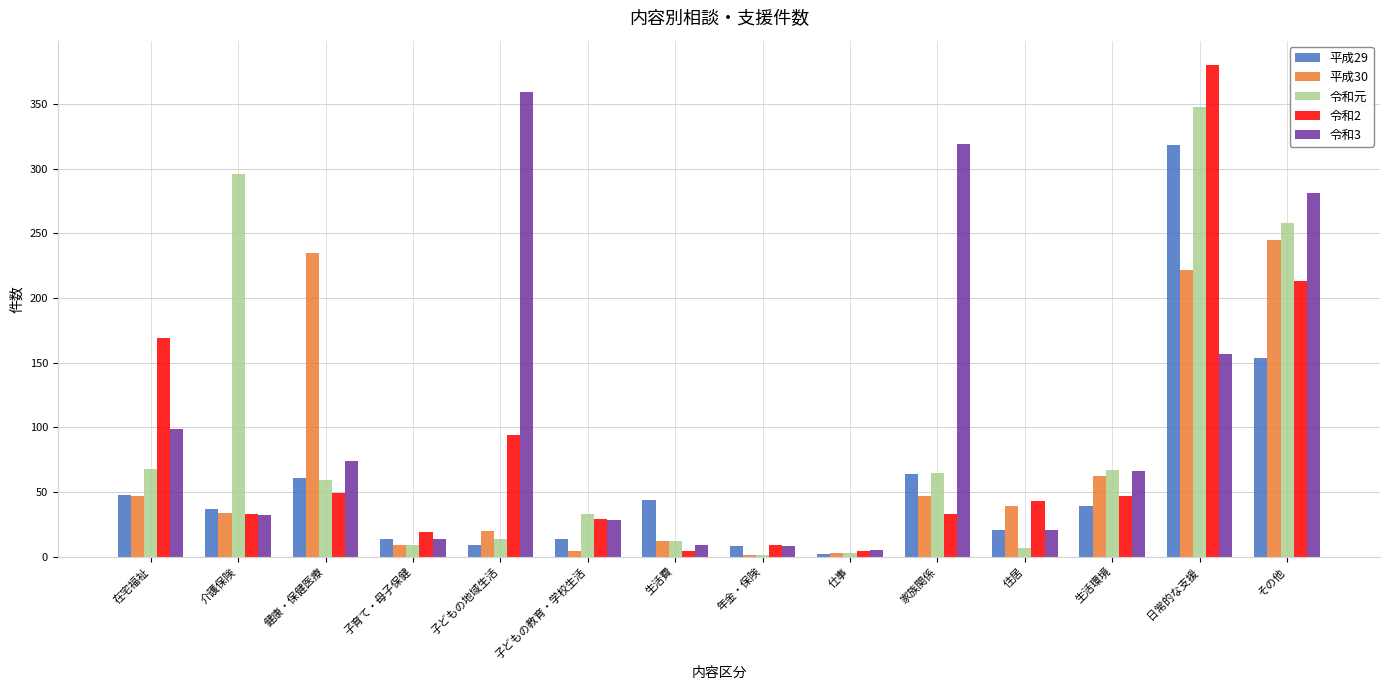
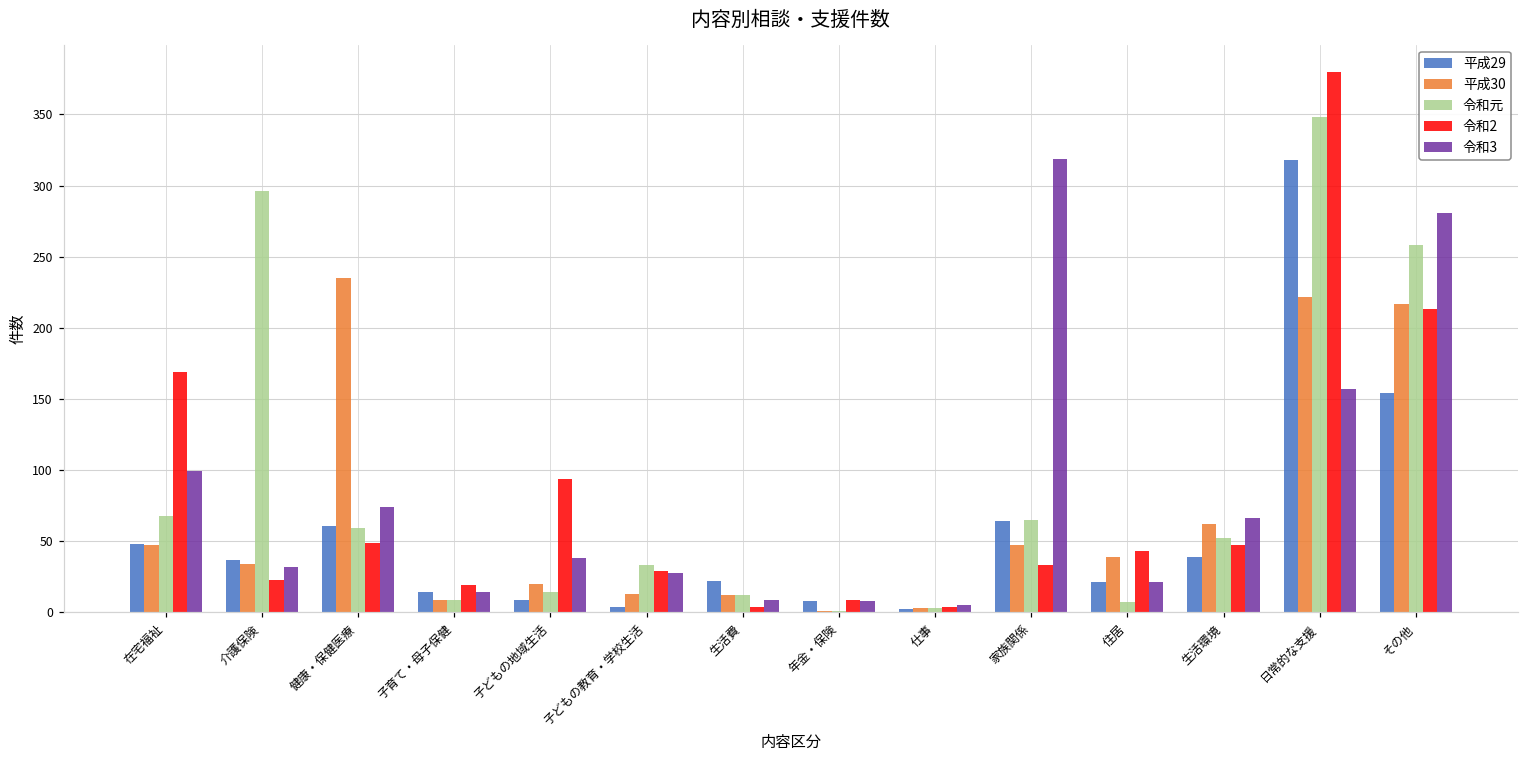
  {
    "平成29": {
      "在宅福祉": 48,
      "介護保険": 37,
      "健康・保健医療": 61,
      "子育て・母子保健": 14,
      "子どもの地域生活": 9,
-     "子どもの教育・学校生活": 14,
-     "生活費": 44,
+     "子どもの教育・学校生活": 4,
+     "生活費": 22,
      "年金・保険": 8,
      "仕事": 2,
      "家族関係": 64,
      "住居": 21,
      "生活環境": 39,
      "日常的な支援": 318,
      "その他": 154
    },
    "平成30": {
      "在宅福祉": 47,
      "介護保険": 34,
      "健康・保健医療": 235,
      "子育て・母子保健": 9,
      "子どもの地域生活": 20,
-     "子どもの教育・学校生活": 4,
+     "子どもの教育・学校生活": 13,
      "生活費": 12,
      "仕事": 3,
      "家族関係": 47,
      "住居": 39,
      "生活環境": 62,
      "日常的な支援": 222,
-     "その他": 245
+     "その他": 217
    },
    "令和元": {
      "在宅福祉": 68,
      "介護保険": 296,
      "健康・保健医療": 59,
      "子育て・母子保健": 9,
      "子どもの地域生活": 14,
      "子どもの教育・学校生活": 33,
      "生活費": 12,
      "仕事": 3,
      "家族関係": 65,
      "住居": 7,
-     "生活環境": 67,
+     "生活環境": 52,
      "日常的な支援": 348,
      "その他": 258
    },
    "令和2": {
      "在宅福祉": 169,
-     "介護保険": 33,
+     "介護保険": 23,
      "健康・保健医療": 49,
      "子育て・母子保健": 19,
      "子どもの地域生活": 94,
      "子どもの教育・学校生活": 29,
      "生活費": 4,
      "年金・保険": 9,
      "仕事": 4,
      "家族関係": 33,
      "住居": 43,
      "生活環境": 47,
      "日常的な支援": 380,
      "その他": 213
    },
    "令和3": {
      "在宅福祉": 99,
      "介護保険": 32,
      "健康・保健医療": 74,
      "子育て・母子保健": 14,
-     "子どもの地域生活": 359,
+     "子どもの地域生活": 38,
      "子どもの教育・学校生活": 28,
      "生活費": 9,
      "年金・保険": 8,
      "仕事": 5,
      "家族関係": 319,
      "住居": 21,
      "生活環境": 66,
      "日常的な支援": 157,
      "その他": 281
    }
  }
